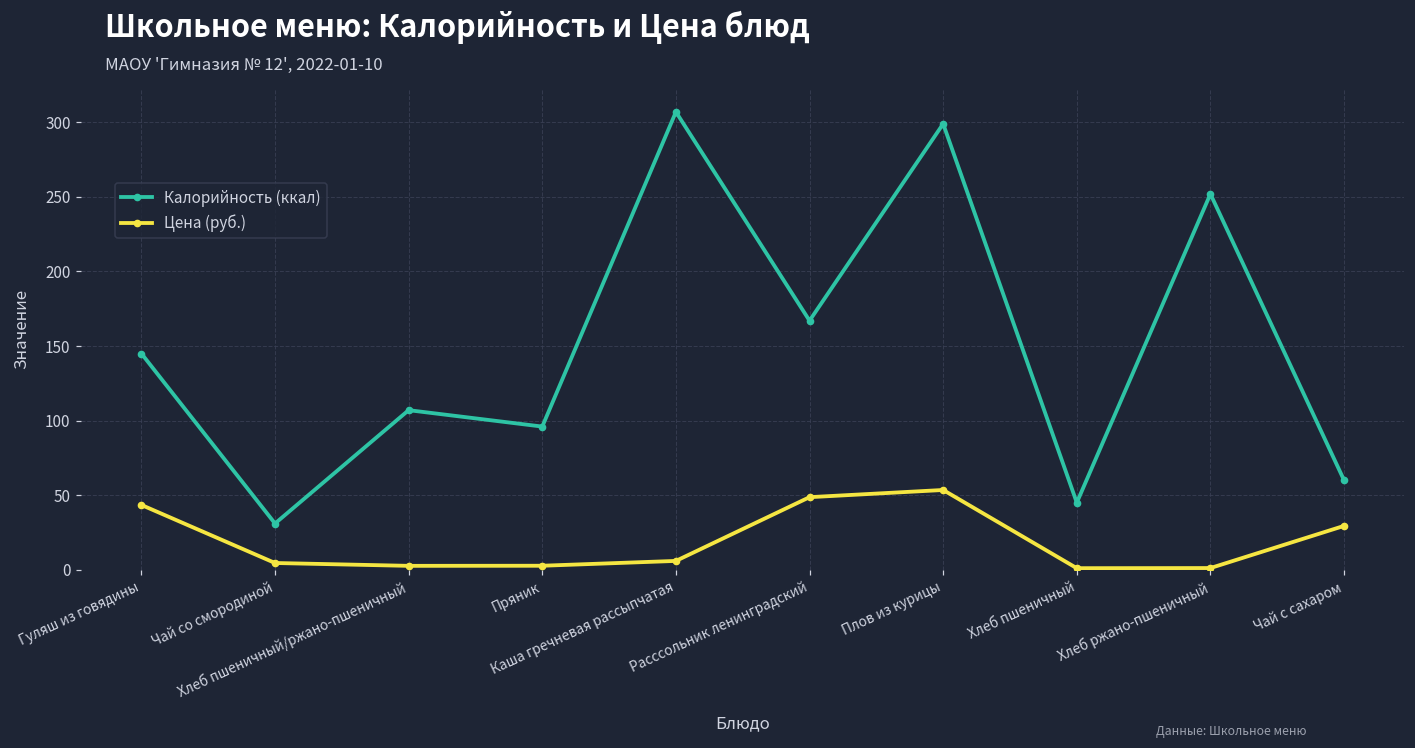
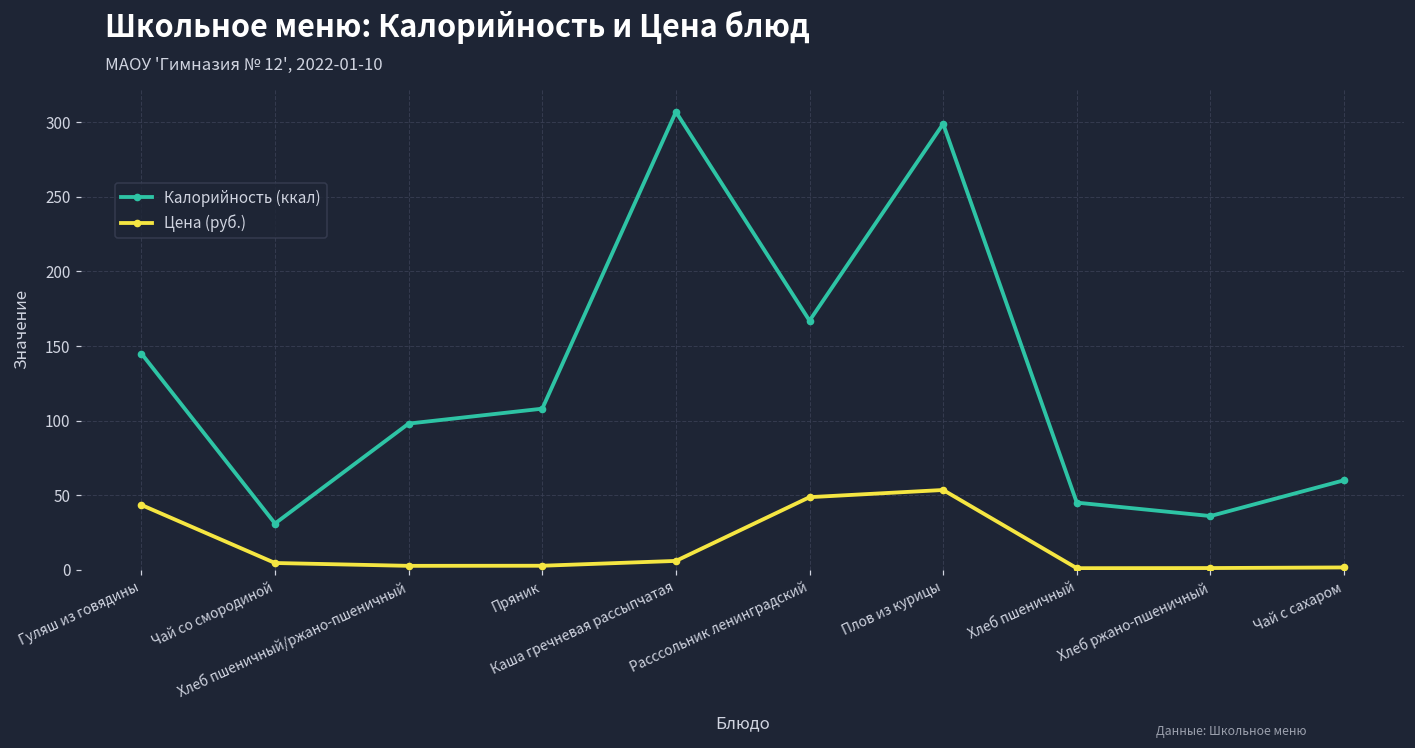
  {
    "Калорийность (ккал)": {
      "Гуляш из говядины": 145,
      "Чай со смородиной": 31,
-     "Хлеб пшеничный/ржано-пшеничный": 107,
-     "Пряник": 96,
+     "Хлеб пшеничный/ржано-пшеничный": 98,
+     "Пряник": 108,
      "Каша гречневая рассыпчатая": 307,
      "Расссольник ленинградский": 167,
      "Плов из курицы": 299,
      "Хлеб пшеничный": 45,
-     "Хлеб ржано-пшеничный": 252,
+     "Хлеб ржано-пшеничный": 36,
      "Чай с сахаром": 60
    },
    "Цена (руб.)": {
      "Гуляш из говядины": 43,
      "Чай со смородиной": 5,
      "Хлеб пшеничный/ржано-пшеничный": 3,
      "Пряник": 3,
      "Каша гречневая рассыпчатая": 6,
      "Расссольник ленинградский": 49,
      "Плов из курицы": 53,
      "Хлеб пшеничный": 1,
      "Хлеб ржано-пшеничный": 1,
-     "Чай с сахаром": 29
+     "Чай с сахаром": 2
    }
  }
